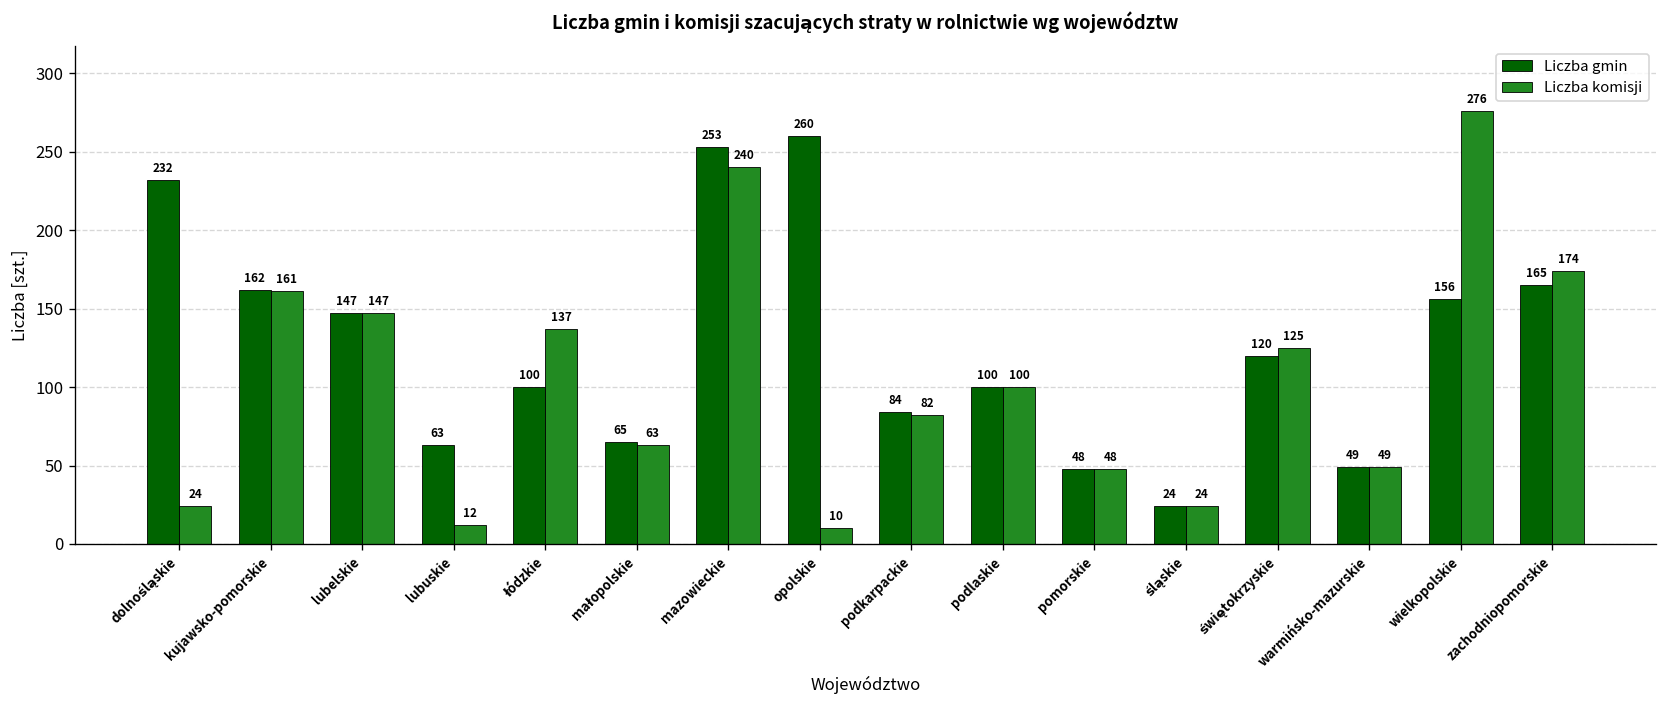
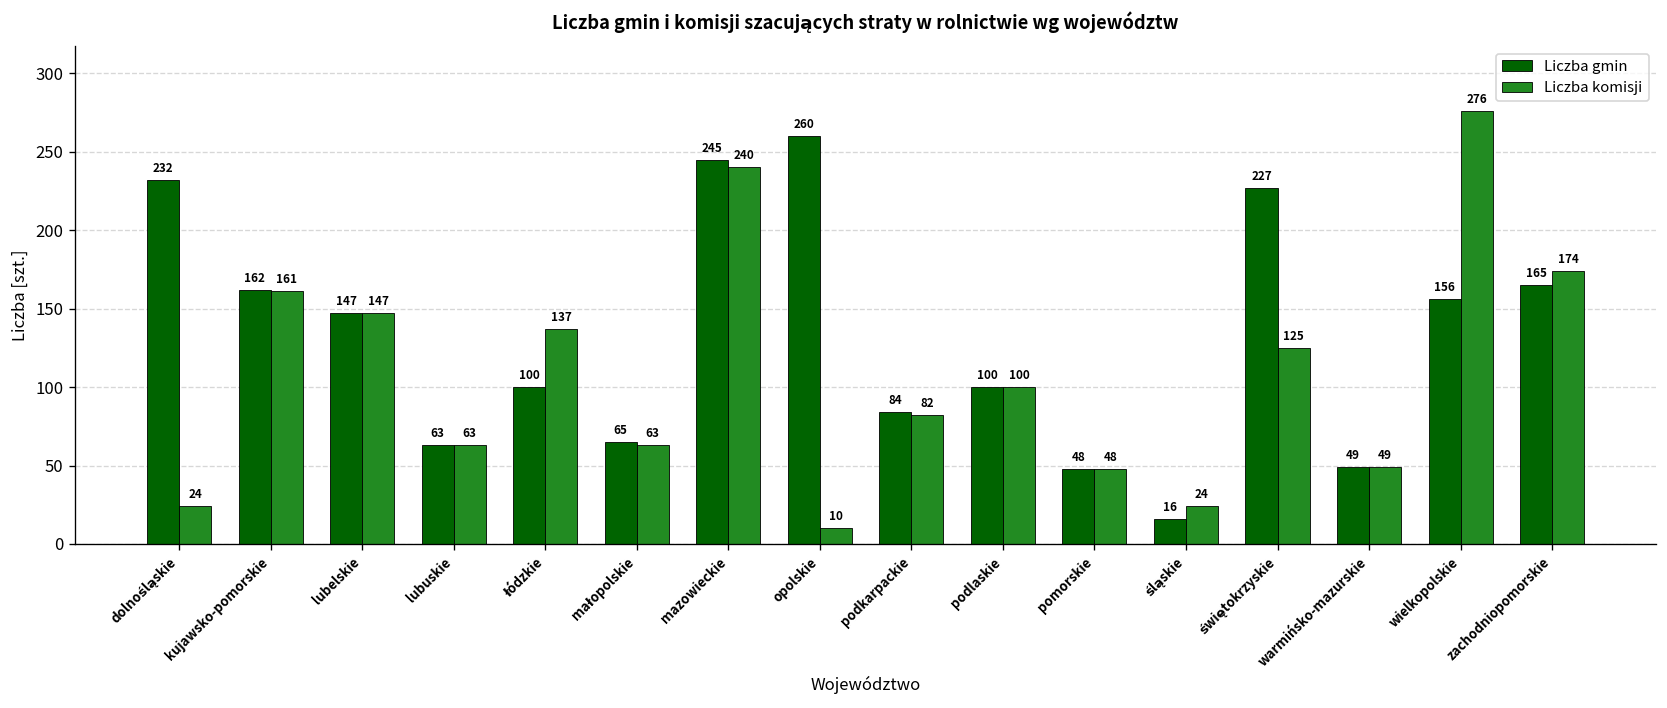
  {
    "Liczba gmin": {
      "dolnośląskie": 232,
      "kujawsko-pomorskie": 162,
      "lubelskie": 147,
      "lubuskie": 63,
      "łódzkie": 100,
      "małopolskie": 65,
-     "mazowieckie": 253,
+     "mazowieckie": 245,
      "opolskie": 260,
      "podkarpackie": 84,
      "podlaskie": 100,
      "pomorskie": 48,
-     "śląskie": 24,
-     "świętokrzyskie": 120,
+     "śląskie": 16,
+     "świętokrzyskie": 227,
      "warmińsko-mazurskie": 49,
      "wielkopolskie": 156,
      "zachodniopomorskie": 165
    },
    "Liczba komisji": {
      "dolnośląskie": 24,
      "kujawsko-pomorskie": 161,
      "lubelskie": 147,
-     "lubuskie": 12,
+     "lubuskie": 63,
      "łódzkie": 137,
      "małopolskie": 63,
      "mazowieckie": 240,
      "opolskie": 10,
      "podkarpackie": 82,
      "podlaskie": 100,
      "pomorskie": 48,
      "śląskie": 24,
      "świętokrzyskie": 125,
      "warmińsko-mazurskie": 49,
      "wielkopolskie": 276,
      "zachodniopomorskie": 174
    }
  }
